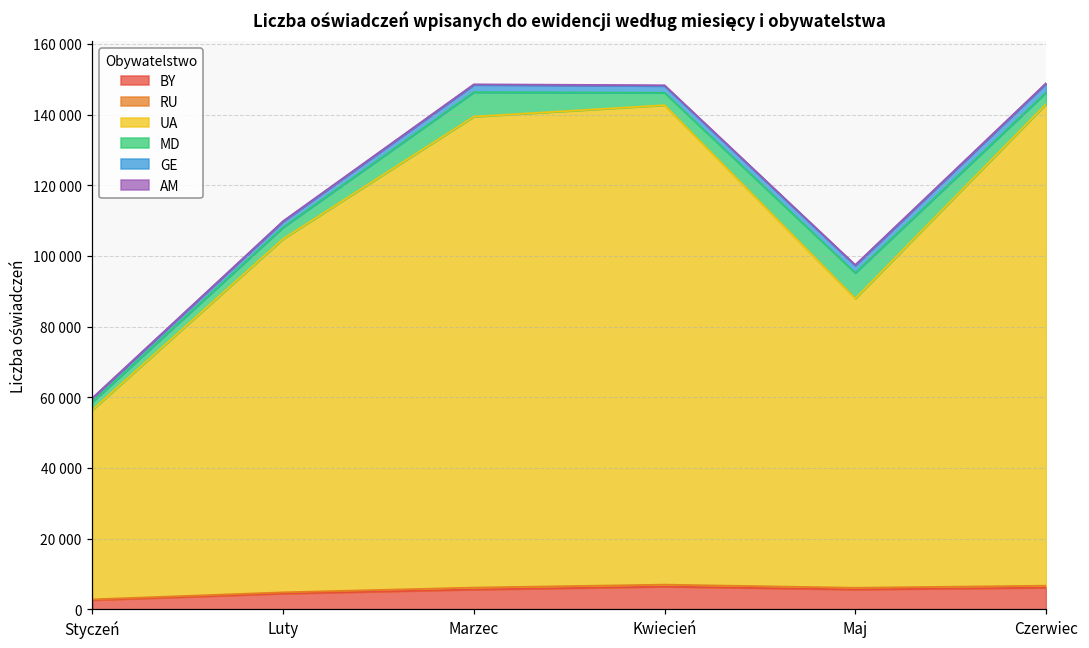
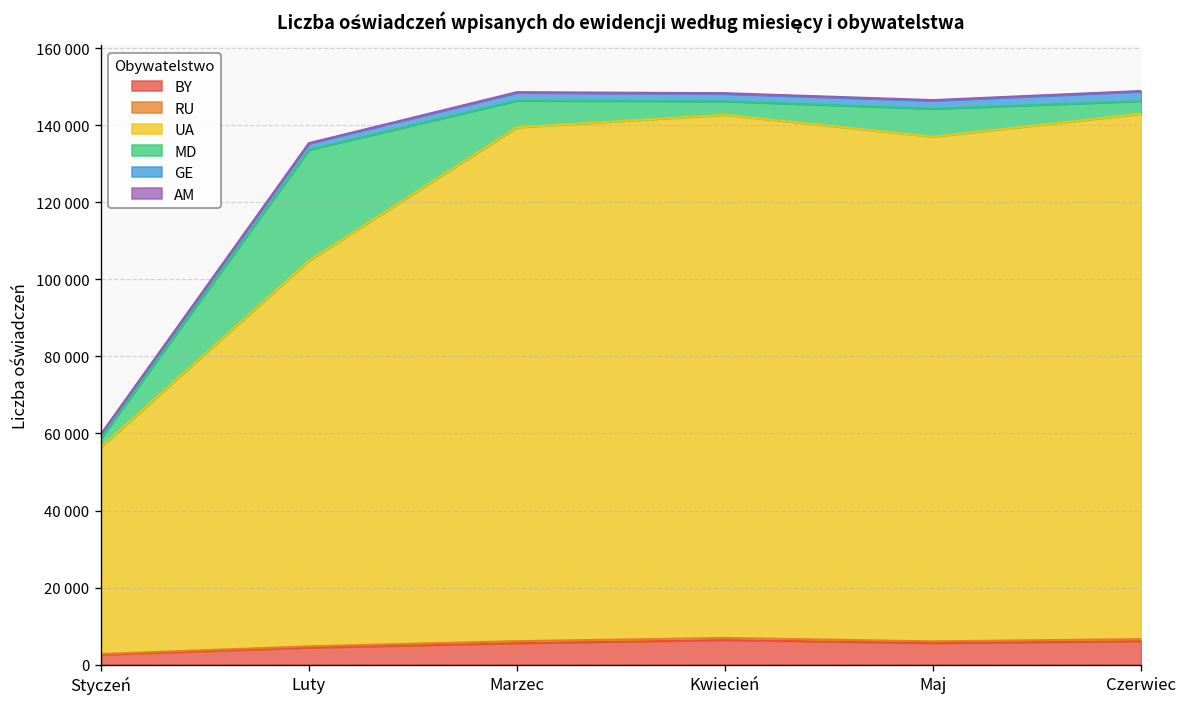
  {
    "UA": {
      "Styczeń": 54000,
      "Luty": 100000,
      "Marzec": 133000,
      "Kwiecień": 136000,
-     "Maj": 82000,
+     "Maj": 131000,
      "Czerwiec": 136000
    },
    "MD": {
      "Styczeń": 2000,
-     "Luty": 3000,
+     "Luty": 29000,
      "Marzec": 7000,
      "Kwiecień": 4000,
      "Maj": 7000,
      "Czerwiec": 3000
    }
  }
